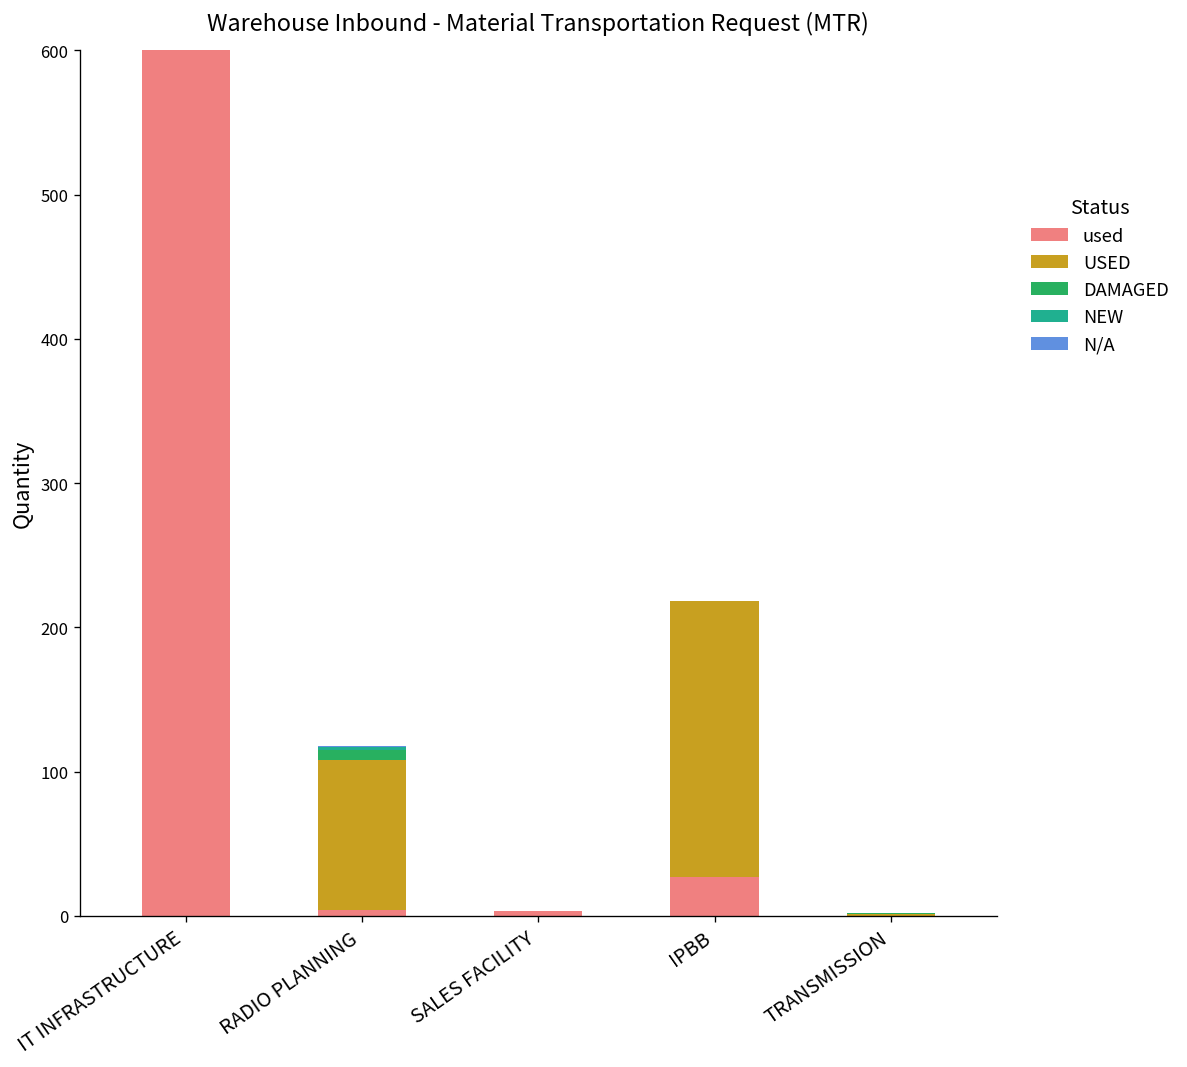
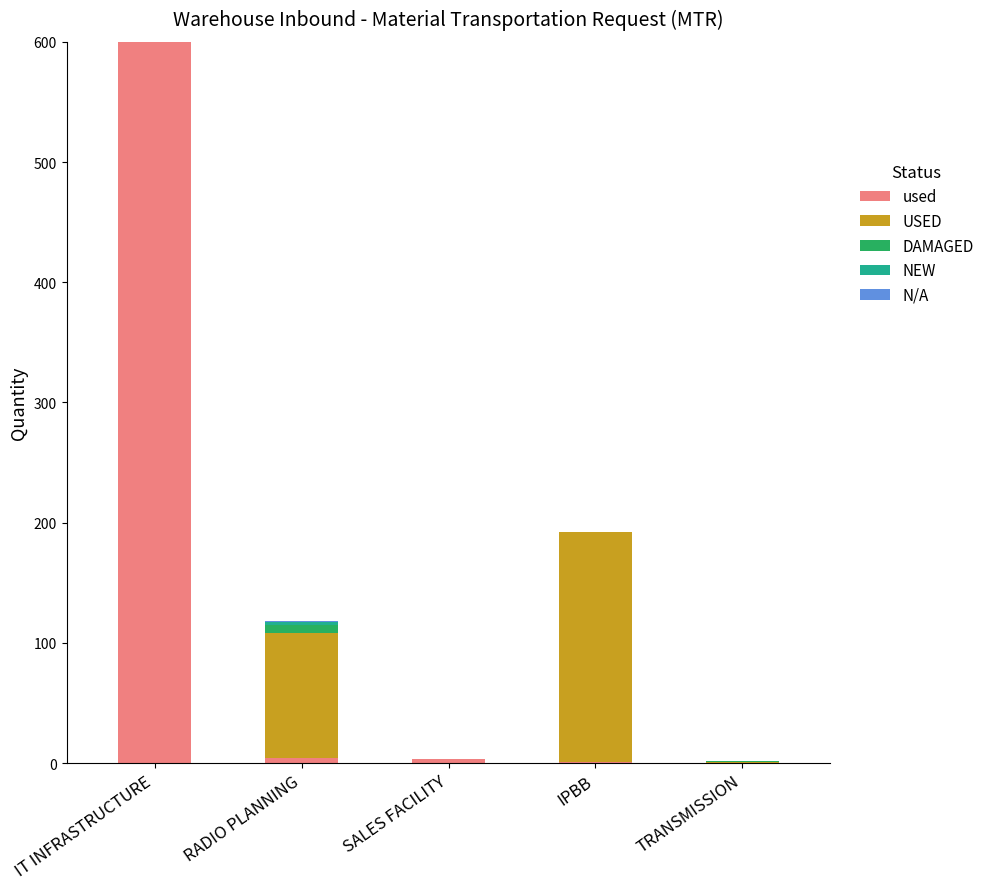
  {
    "used": {
      "IT INFRASTRUCTURE": 600,
      "RADIO PLANNING": 4,
      "SALES FACILITY": 3,
-     "IPBB": 27,
+     "IPBB": 1,
      "TRANSMISSION": 0
    },
    "USED": {
      "IT INFRASTRUCTURE": 0,
      "RADIO PLANNING": 104,
      "SALES FACILITY": 0,
      "IPBB": 191
    },
    "N/A": {
      "IT INFRASTRUCTURE": 0,
      "SALES FACILITY": 0,
      "IPBB": 0,
      "TRANSMISSION": 0
    }
  }
